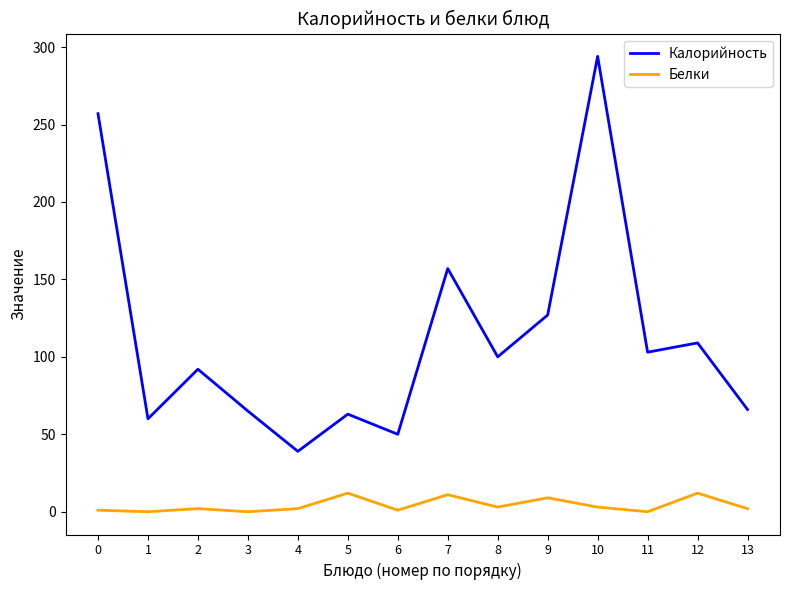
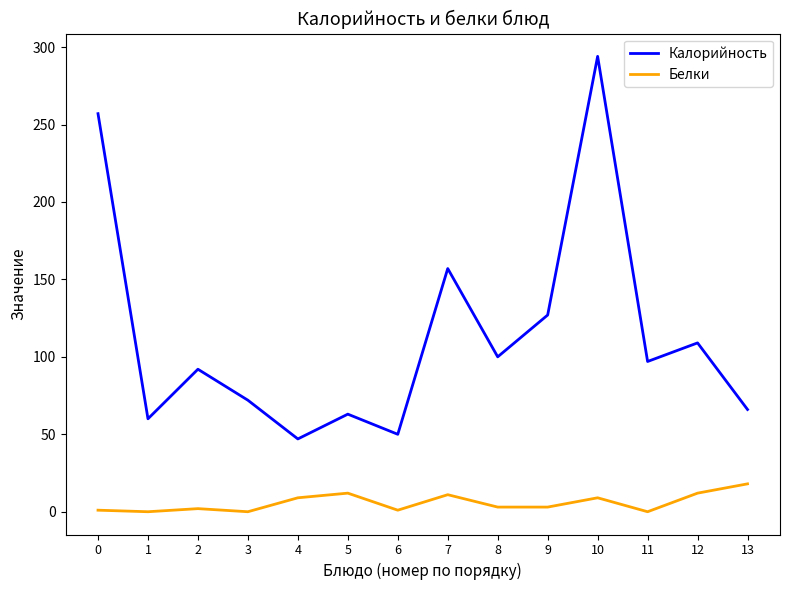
  {
    "Калорийность": {
      "0": 257,
      "1": 60,
      "2": 92,
-     "3": 65,
-     "4": 39,
+     "3": 72,
+     "4": 47,
      "5": 63,
      "6": 50,
      "7": 157,
      "8": 100,
      "9": 127,
      "10": 294,
-     "11": 103,
+     "11": 97,
      "12": 109,
      "13": 66
    },
    "Белки": {
      "0": 1,
      "1": 0,
      "2": 2,
      "3": 0,
-     "4": 2,
+     "4": 9,
      "5": 12,
      "6": 1,
      "7": 11,
      "8": 3,
-     "9": 9,
-     "10": 3,
+     "9": 3,
+     "10": 9,
      "11": 0,
      "12": 12,
-     "13": 2
+     "13": 18
    }
  }
